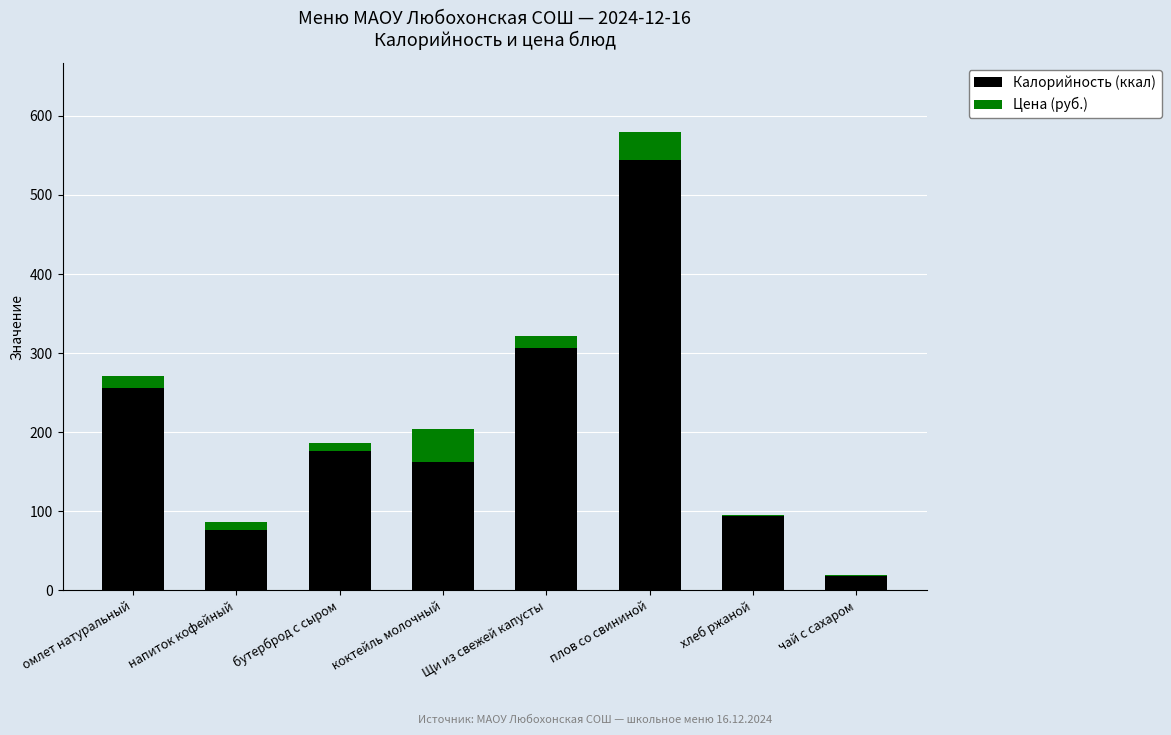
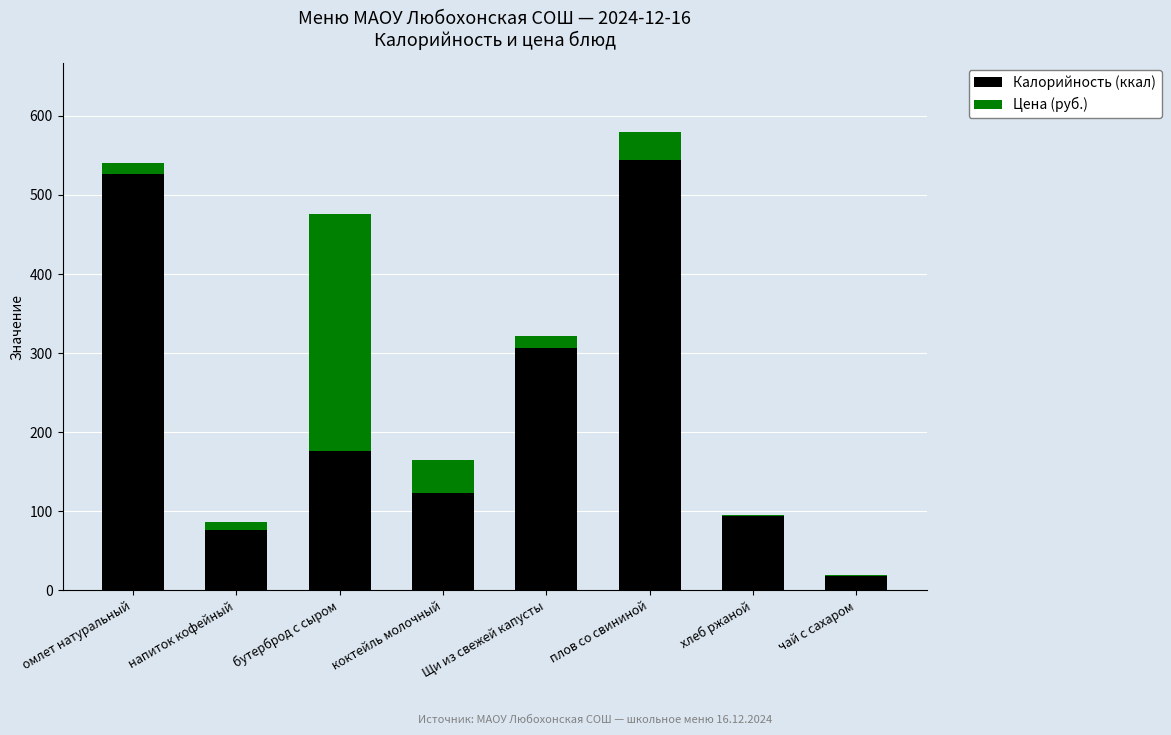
  {
    "Калорийность (ккал)": {
-     "омлет натуральный": 260,
+     "омлет натуральный": 530,
      "напиток кофейный": 80,
      "бутерброд с сыром": 180,
-     "коктейль молочный": 160,
+     "коктейль молочный": 120,
      "Щи из свежей капусты": 310,
      "плов со свининой": 540,
      "хлеб ржаной": 90,
      "чай с сахаром": 20
    },
    "Цена (руб.)": {
      "омлет натуральный": 10,
      "напиток кофейный": 10,
-     "бутерброд с сыром": 10,
+     "бутерброд с сыром": 300,
      "коктейль молочный": 40,
      "Щи из свежей капусты": 20,
      "плов со свининой": 40
    }
  }
